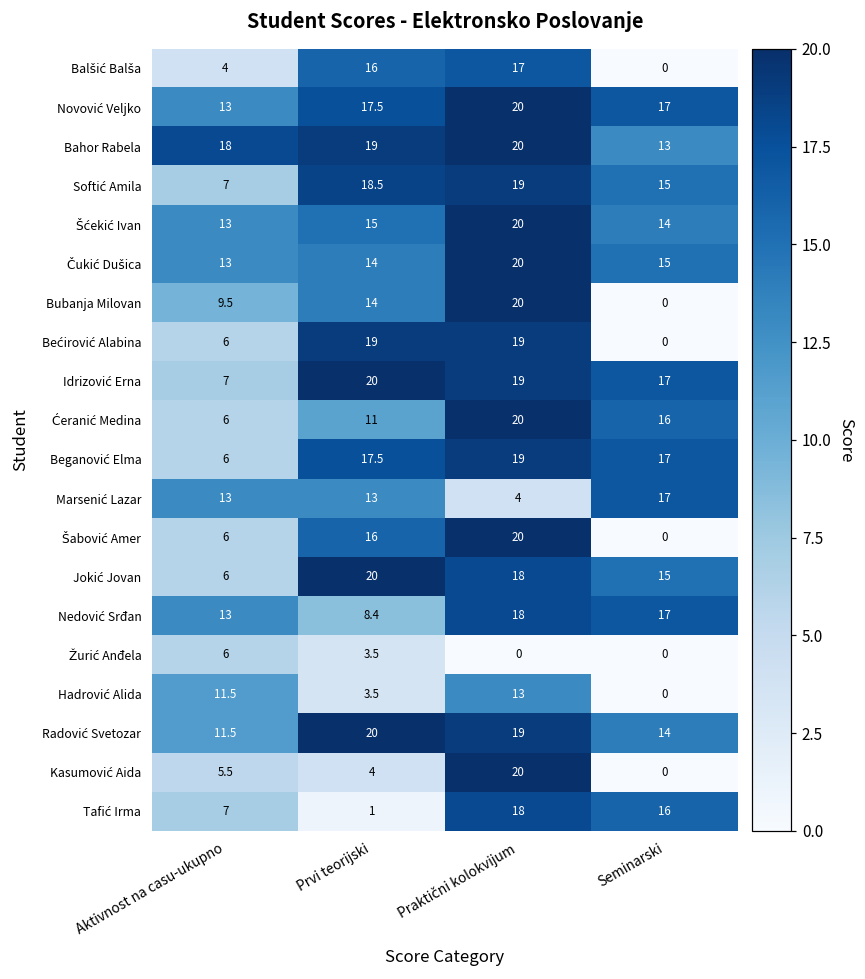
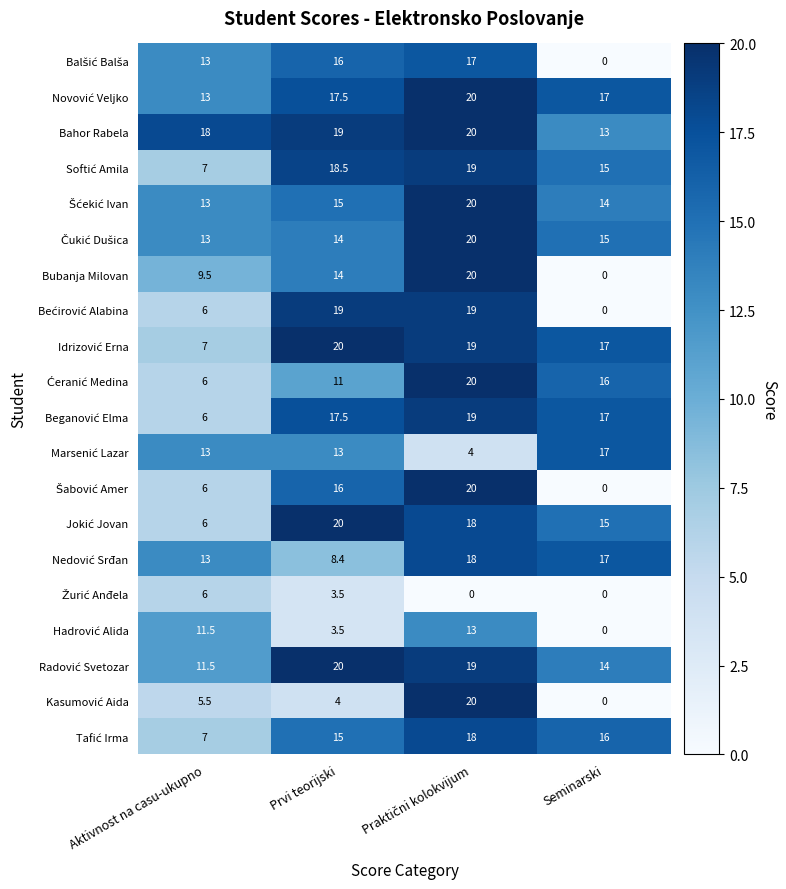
  {
    "Balšić Balša": {
-     "Aktivnost na casu-ukupno": 4,
+     "Aktivnost na casu-ukupno": 13,
      "Prvi teorijski": 16,
      "Praktični kolokvijum": 17,
      "Seminarski": 0
    },
    "Novović Veljko": {
      "Aktivnost na casu-ukupno": 13,
      "Prvi teorijski": 17.5,
      "Praktični kolokvijum": 20,
      "Seminarski": 17
    },
    "Bahor Rabela": {
      "Aktivnost na casu-ukupno": 18,
      "Prvi teorijski": 19,
      "Praktični kolokvijum": 20,
      "Seminarski": 13
    },
    "Softić Amila": {
      "Aktivnost na casu-ukupno": 7,
      "Prvi teorijski": 18.5,
      "Praktični kolokvijum": 19,
      "Seminarski": 15
    },
    "Šćekić Ivan": {
      "Aktivnost na casu-ukupno": 13,
      "Prvi teorijski": 15,
      "Praktični kolokvijum": 20,
      "Seminarski": 14
    },
    "Čukić Dušica": {
      "Aktivnost na casu-ukupno": 13,
      "Prvi teorijski": 14,
      "Praktični kolokvijum": 20,
      "Seminarski": 15
    },
    "Bubanja Milovan": {
      "Aktivnost na casu-ukupno": 9.5,
      "Prvi teorijski": 14,
      "Praktični kolokvijum": 20,
      "Seminarski": 0
    },
    "Bećirović Alabina": {
      "Aktivnost na casu-ukupno": 6,
      "Prvi teorijski": 19,
      "Praktični kolokvijum": 19,
      "Seminarski": 0
    },
    "Idrizović Erna": {
      "Aktivnost na casu-ukupno": 7,
      "Prvi teorijski": 20,
      "Praktični kolokvijum": 19,
      "Seminarski": 17
    },
    "Ćeranić Medina": {
      "Aktivnost na casu-ukupno": 6,
      "Prvi teorijski": 11,
      "Praktični kolokvijum": 20,
      "Seminarski": 16
    },
    "Beganović Elma": {
      "Aktivnost na casu-ukupno": 6,
      "Prvi teorijski": 17.5,
      "Praktični kolokvijum": 19,
      "Seminarski": 17
    },
    "Marsenić Lazar": {
      "Aktivnost na casu-ukupno": 13,
      "Prvi teorijski": 13,
      "Praktični kolokvijum": 4,
      "Seminarski": 17
    },
    "Šabović Amer": {
      "Aktivnost na casu-ukupno": 6,
      "Prvi teorijski": 16,
      "Praktični kolokvijum": 20,
      "Seminarski": 0
    },
    "Jokić Jovan": {
      "Aktivnost na casu-ukupno": 6,
      "Prvi teorijski": 20,
      "Praktični kolokvijum": 18,
      "Seminarski": 15
    },
    "Nedović Srđan": {
      "Aktivnost na casu-ukupno": 13,
      "Prvi teorijski": 8.4,
      "Praktični kolokvijum": 18,
      "Seminarski": 17
    },
    "Žurić Anđela": {
      "Aktivnost na casu-ukupno": 6,
      "Prvi teorijski": 3.5,
      "Praktični kolokvijum": 0,
      "Seminarski": 0
    },
    "Hadrović Alida": {
      "Aktivnost na casu-ukupno": 11.5,
      "Prvi teorijski": 3.5,
      "Praktični kolokvijum": 13,
      "Seminarski": 0
    },
    "Radović Svetozar": {
      "Aktivnost na casu-ukupno": 11.5,
      "Prvi teorijski": 20,
      "Praktični kolokvijum": 19,
      "Seminarski": 14
    },
    "Kasumović Aida": {
      "Aktivnost na casu-ukupno": 5.5,
      "Prvi teorijski": 4,
      "Praktični kolokvijum": 20,
      "Seminarski": 0
    },
    "Tafić Irma": {
      "Aktivnost na casu-ukupno": 7,
-     "Prvi teorijski": 1,
+     "Prvi teorijski": 15,
      "Praktični kolokvijum": 18,
      "Seminarski": 16
    }
  }
